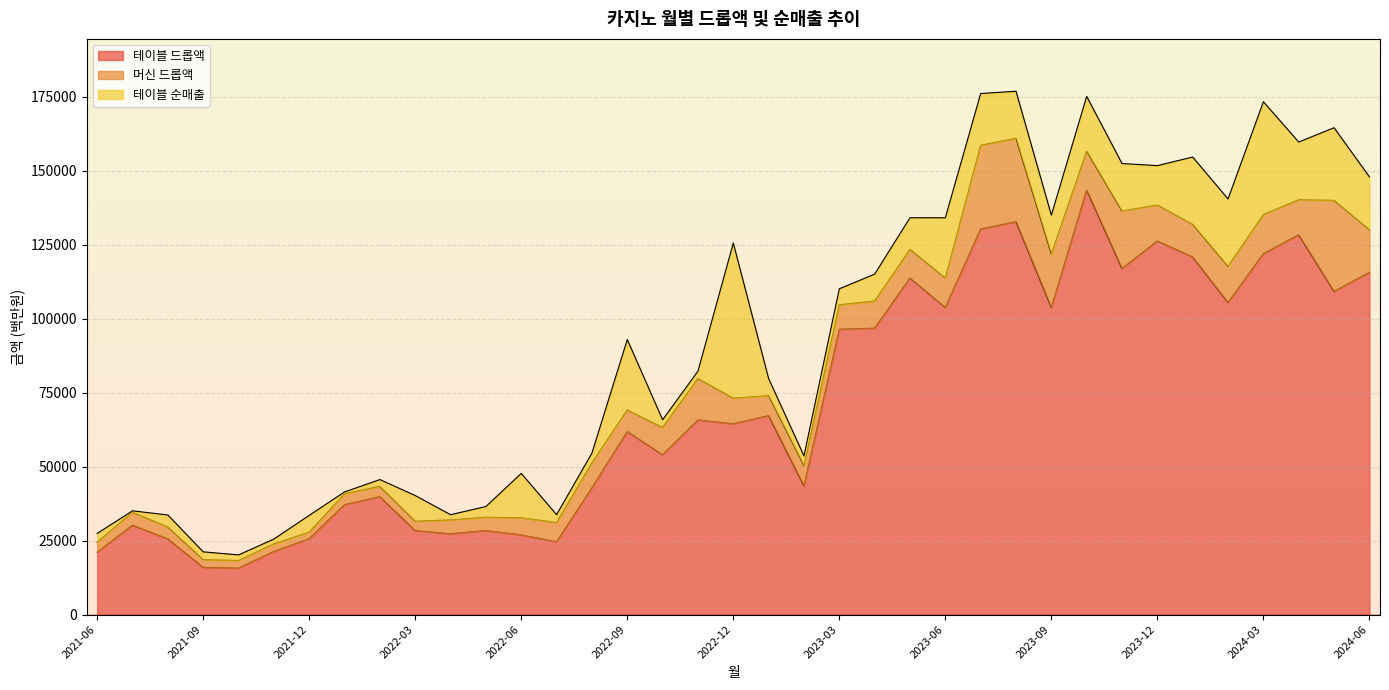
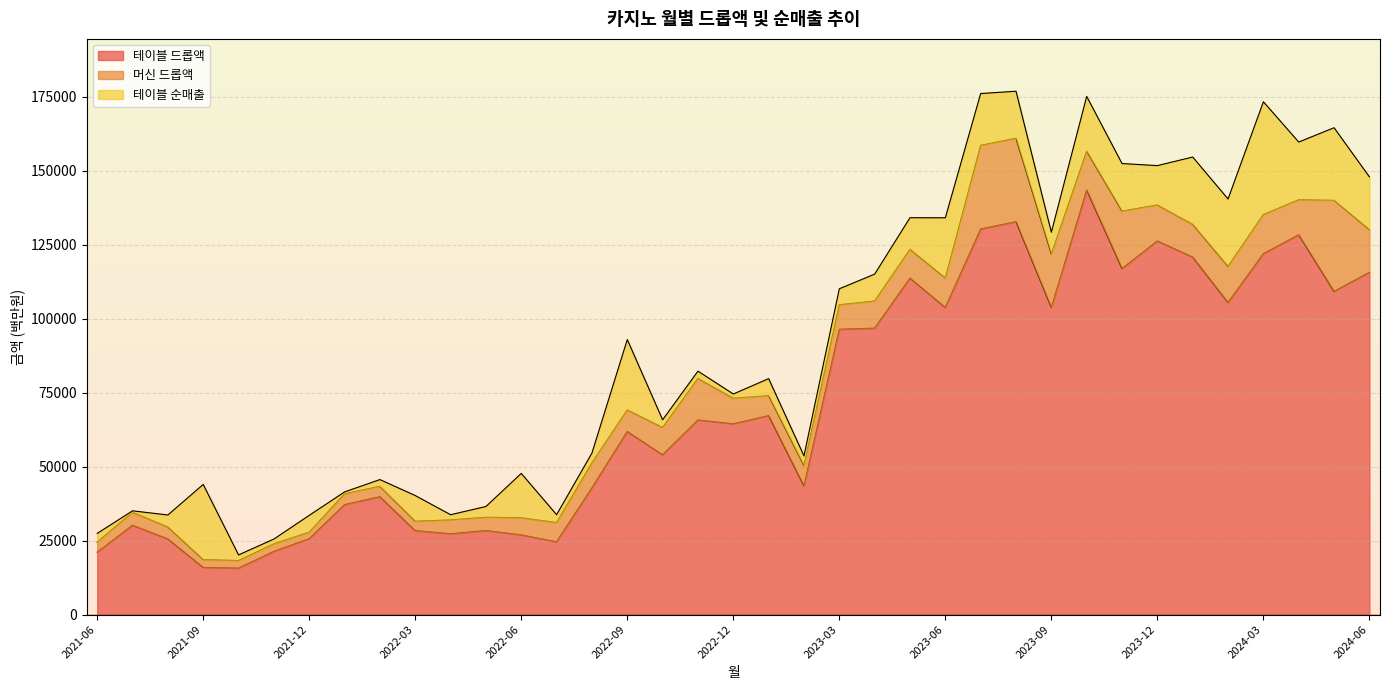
  {
    "테이블 순매출": {
      "2021-06": 3000,
-     "2021-09": 3000,
+     "2021-09": 25000,
      "2021-12": 6000,
      "2022-03": 9000,
      "2022-06": 15000,
      "2022-09": 24000,
-     "2022-12": 52000,
+     "2022-12": 1000,
      "2023-03": 5000,
      "2023-06": 20000,
-     "2023-09": 13000,
+     "2023-09": 7000,
      "2023-12": 13000,
      "2024-03": 38000,
      "2024-06": 18000
    }
  }
